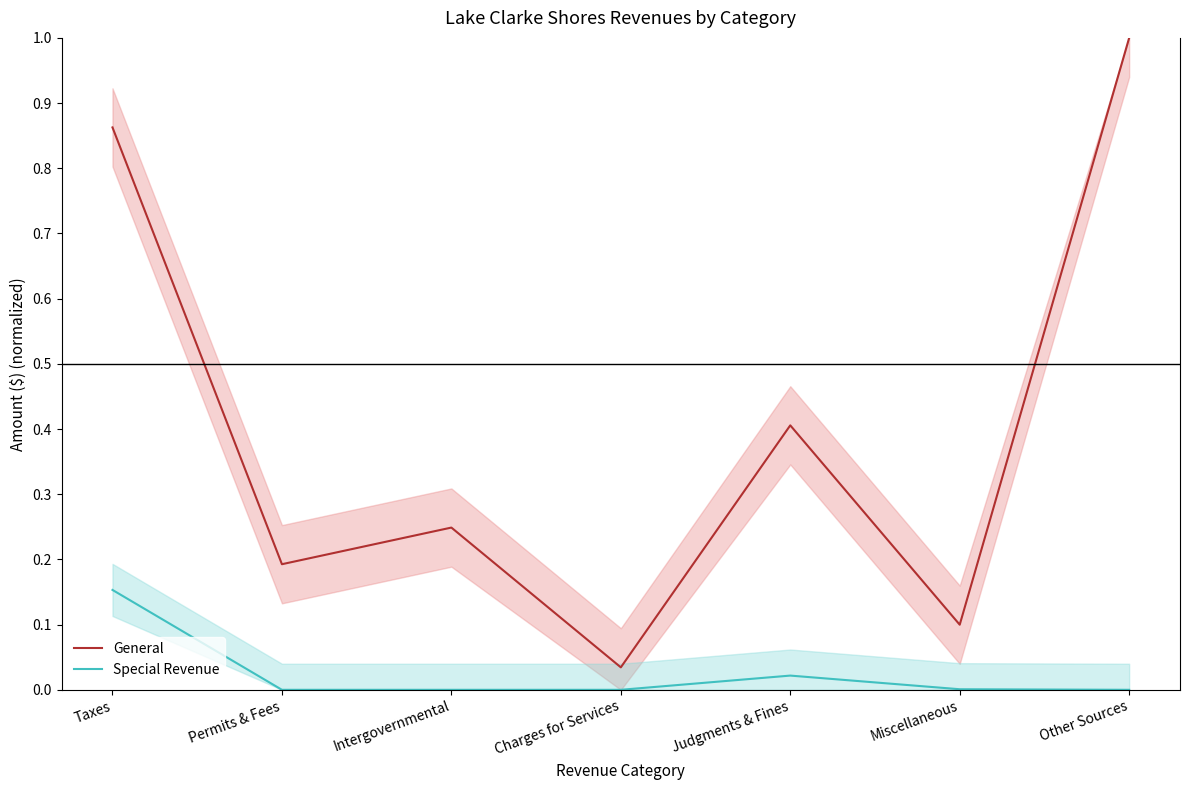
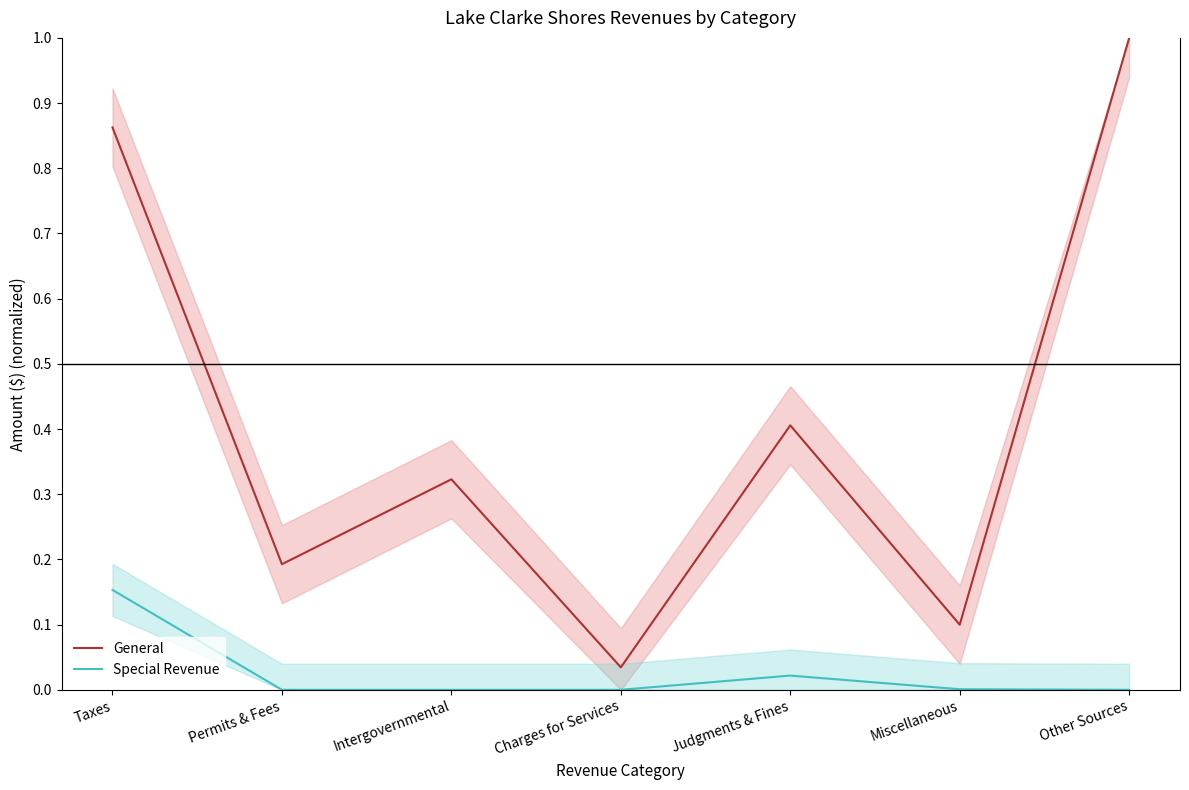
  {
    "General": {
      "Taxes": 0.86,
      "Permits & Fees": 0.19,
-     "Intergovernmental": 0.25,
+     "Intergovernmental": 0.32,
      "Charges for Services": 0.03,
      "Judgments & Fines": 0.41,
      "Miscellaneous": 0.10
    },
    "Special Revenue": {
      "Taxes": 0.15,
      "Permits & Fees": 0.00,
      "Intergovernmental": 0.00,
      "Charges for Services": 0.00,
      "Judgments & Fines": 0.02,
      "Miscellaneous": 0.00,
      "Other Sources": 0.00
    }
  }
